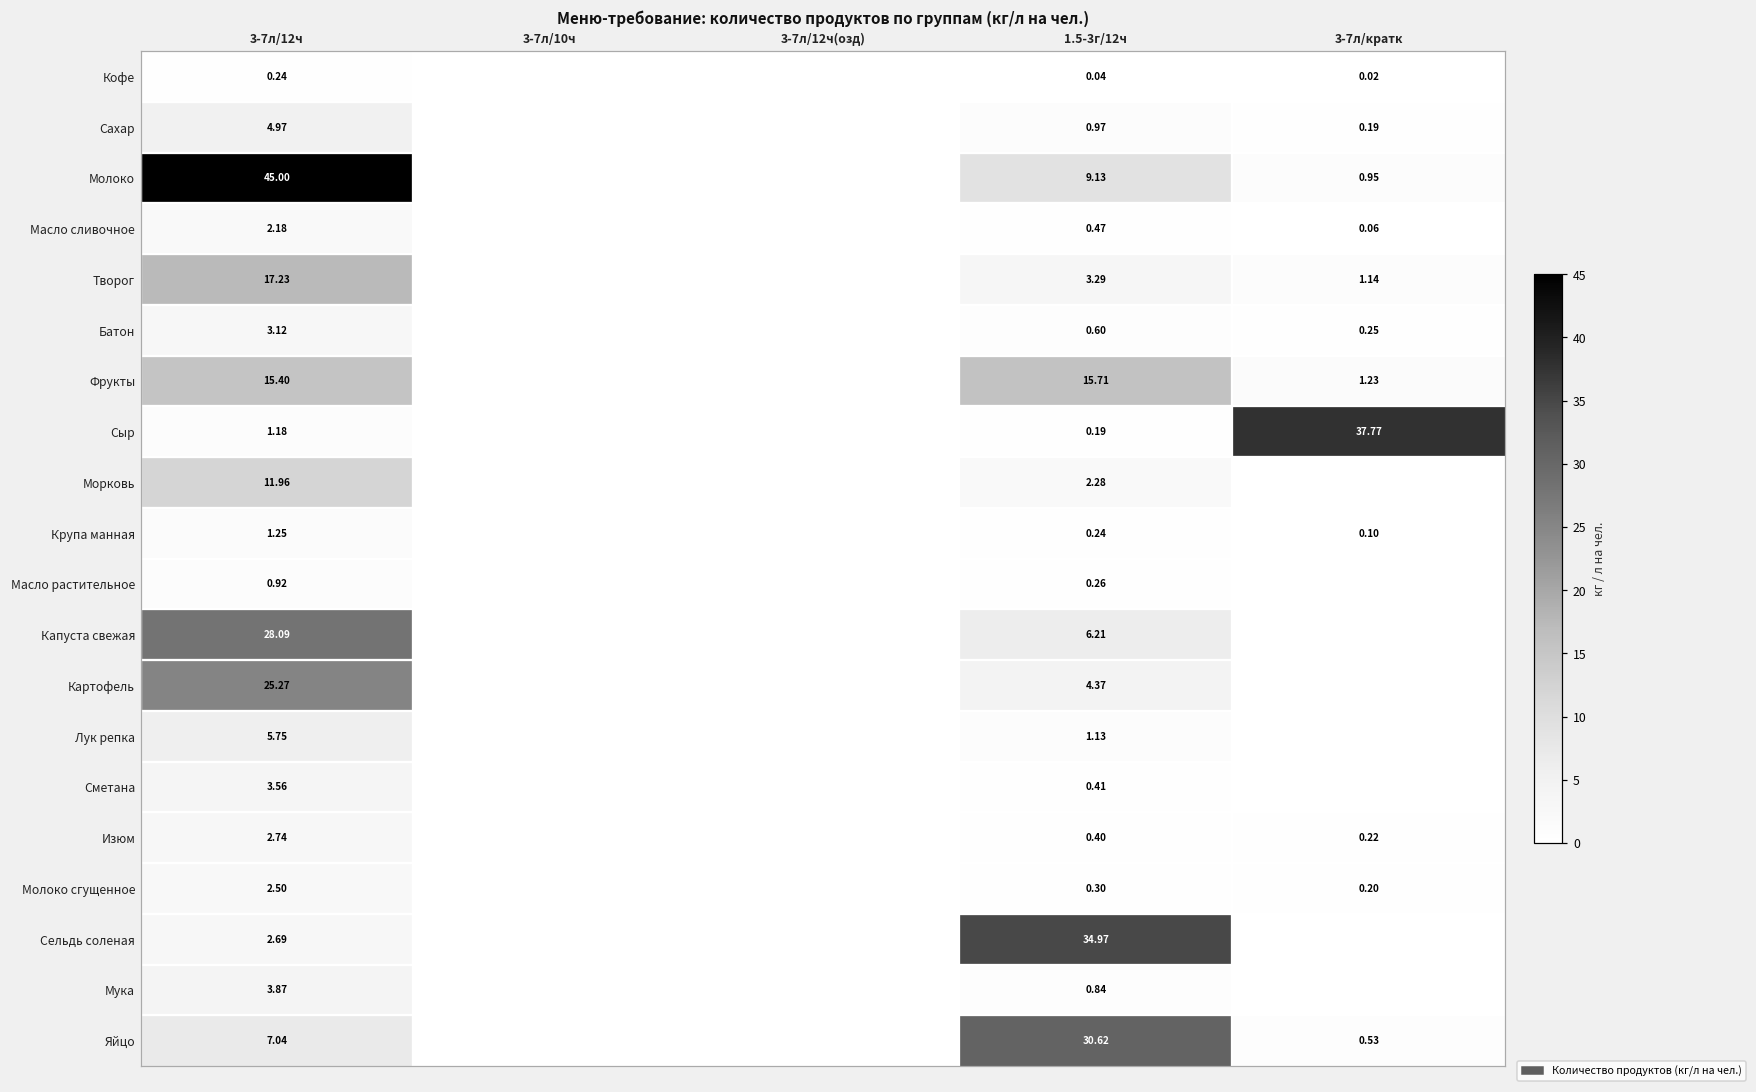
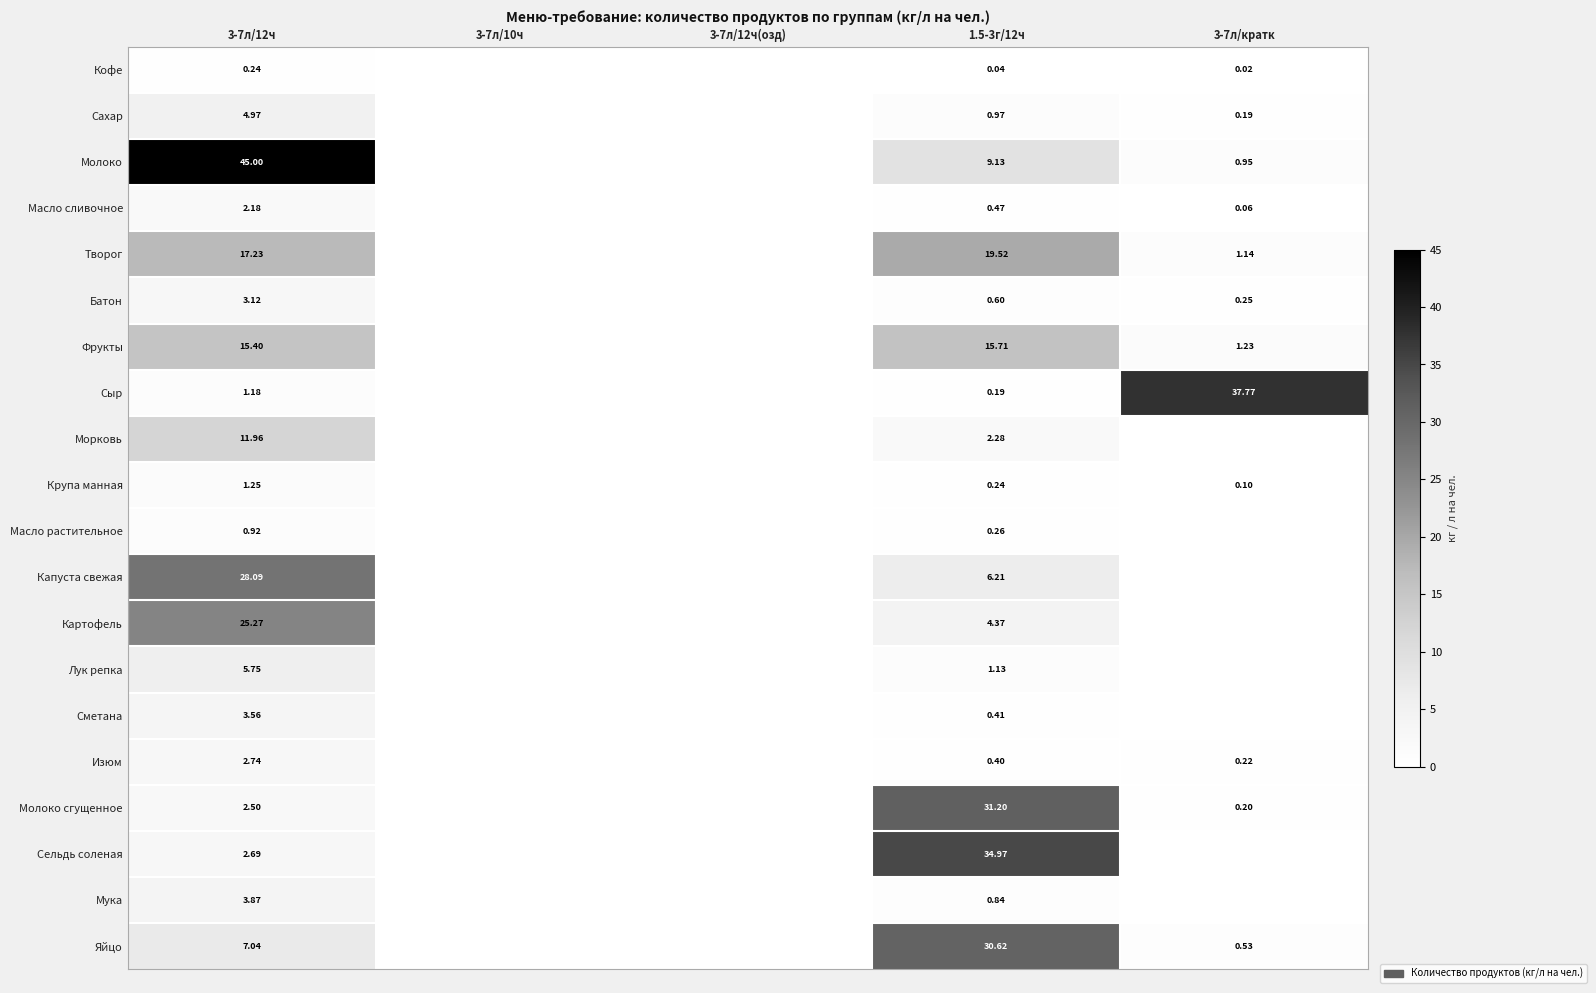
  {
    "Кофе": {
      "3-7л/12ч": 0.24,
      "1.5-3г/12ч": 0.04,
      "3-7л/кратк": 0.02
    },
    "Сахар": {
      "3-7л/12ч": 4.97,
      "1.5-3г/12ч": 0.97,
      "3-7л/кратк": 0.19
    },
    "Молоко": {
      "3-7л/12ч": 45.00,
      "1.5-3г/12ч": 9.13,
      "3-7л/кратк": 0.95
    },
    "Масло сливочное": {
      "3-7л/12ч": 2.18,
      "1.5-3г/12ч": 0.47,
      "3-7л/кратк": 0.06
    },
    "Творог": {
      "3-7л/12ч": 17.23,
-     "1.5-3г/12ч": 3.29,
+     "1.5-3г/12ч": 19.52,
      "3-7л/кратк": 1.14
    },
    "Батон": {
      "3-7л/12ч": 3.12,
      "1.5-3г/12ч": 0.60,
      "3-7л/кратк": 0.25
    },
    "Фрукты": {
      "3-7л/12ч": 15.40,
      "1.5-3г/12ч": 15.71,
      "3-7л/кратк": 1.23
    },
    "Сыр": {
      "3-7л/12ч": 1.18,
      "1.5-3г/12ч": 0.19,
      "3-7л/кратк": 37.77
    },
    "Морковь": {
      "3-7л/12ч": 11.96,
      "1.5-3г/12ч": 2.28
    },
    "Крупа манная": {
      "3-7л/12ч": 1.25,
      "1.5-3г/12ч": 0.24,
      "3-7л/кратк": 0.10
    },
    "Масло растительное": {
      "3-7л/12ч": 0.92,
      "1.5-3г/12ч": 0.26
    },
    "Капуста свежая": {
      "3-7л/12ч": 28.09,
      "1.5-3г/12ч": 6.21
    },
    "Картофель": {
      "3-7л/12ч": 25.27,
      "1.5-3г/12ч": 4.37
    },
    "Лук репка": {
      "3-7л/12ч": 5.75,
      "1.5-3г/12ч": 1.13
    },
    "Сметана": {
      "3-7л/12ч": 3.56,
      "1.5-3г/12ч": 0.41
    },
    "Изюм": {
      "3-7л/12ч": 2.74,
      "1.5-3г/12ч": 0.40,
      "3-7л/кратк": 0.22
    },
    "Молоко сгущенное": {
      "3-7л/12ч": 2.50,
-     "1.5-3г/12ч": 0.30,
+     "1.5-3г/12ч": 31.20,
      "3-7л/кратк": 0.20
    },
    "Сельдь соленая": {
      "3-7л/12ч": 2.69,
      "1.5-3г/12ч": 34.97
    },
    "Мука": {
      "3-7л/12ч": 3.87,
      "1.5-3г/12ч": 0.84
    },
    "Яйцо": {
      "3-7л/12ч": 7.04,
      "1.5-3г/12ч": 30.62,
      "3-7л/кратк": 0.53
    }
  }
